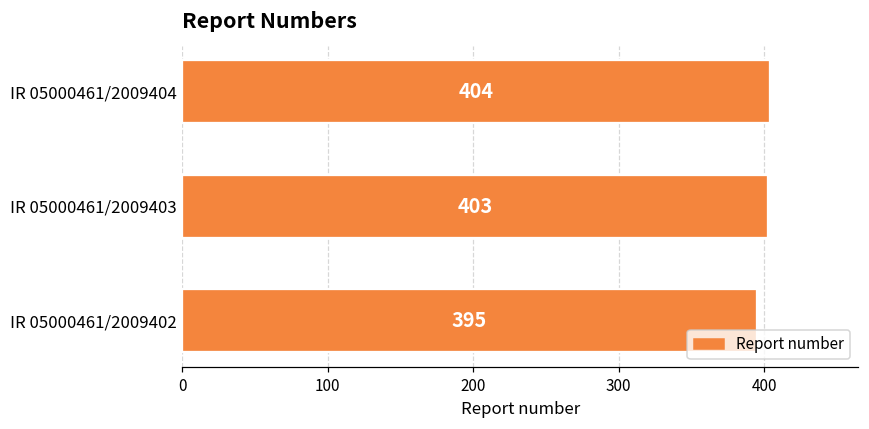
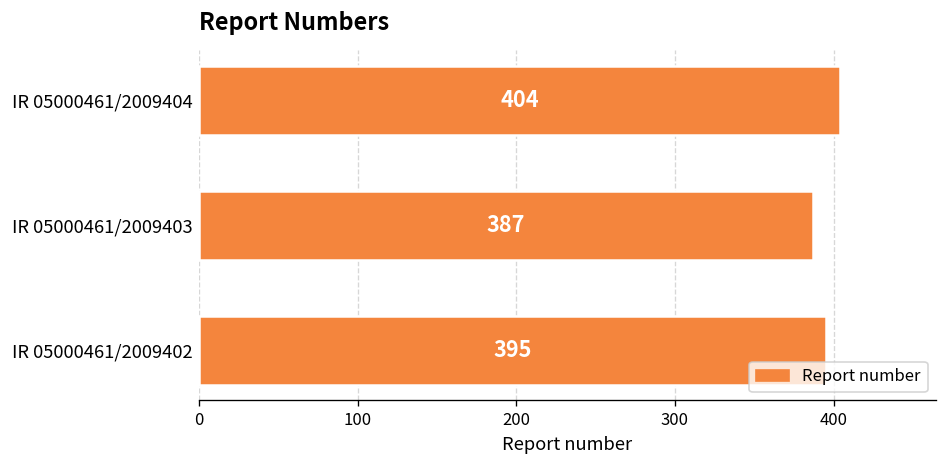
  {
    "IR 05000461/2009404": 404,
-   "IR 05000461/2009403": 403,
+   "IR 05000461/2009403": 387,
    "IR 05000461/2009402": 395
  }
